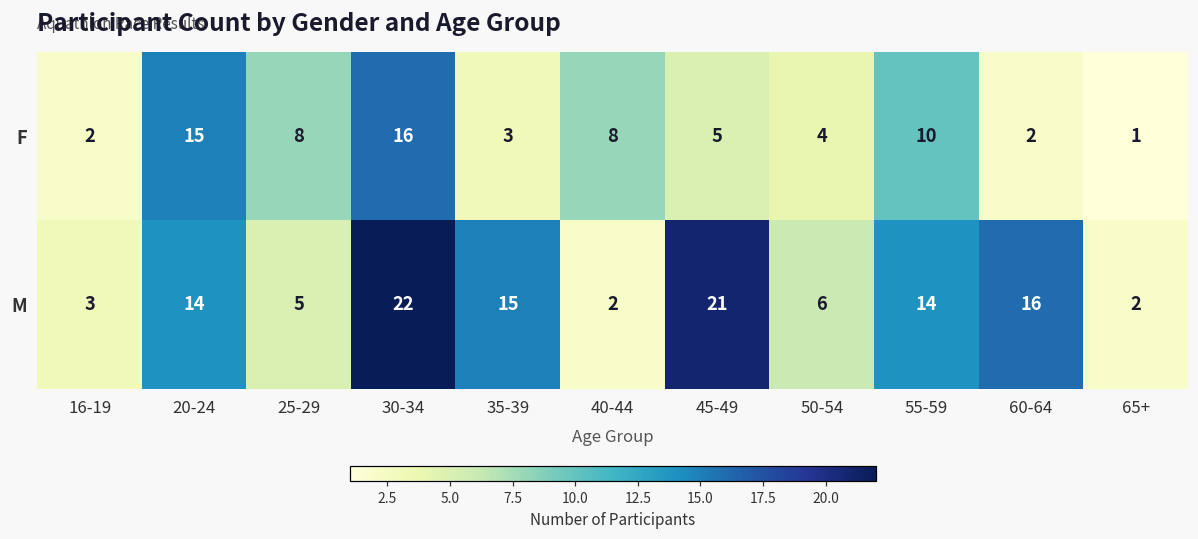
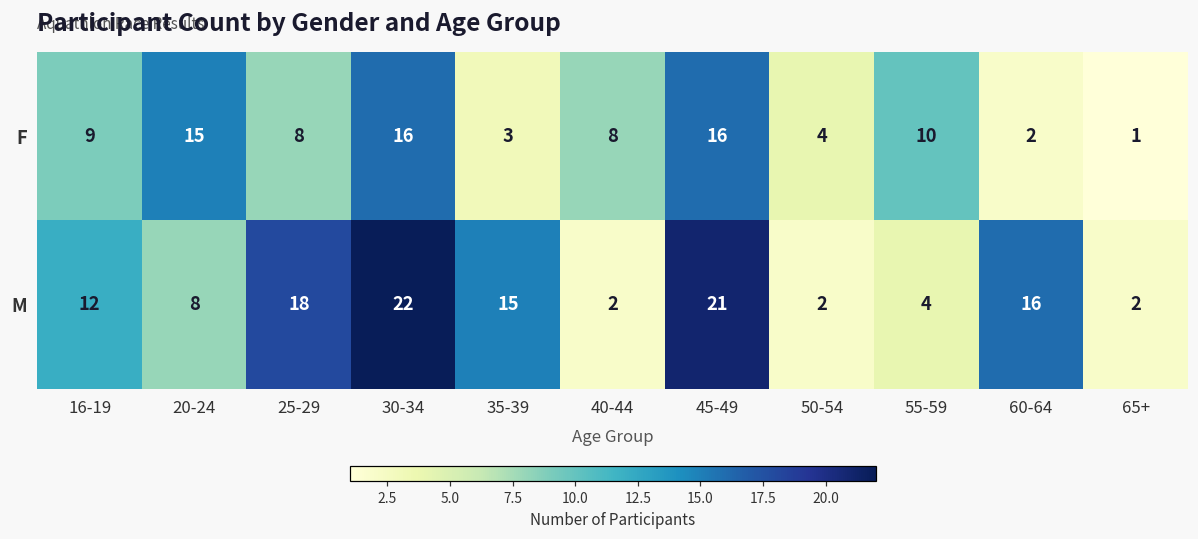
  {
    "F": {
-     "16-19": 2,
+     "16-19": 9,
      "20-24": 15,
      "25-29": 8,
      "30-34": 16,
      "35-39": 3,
      "40-44": 8,
-     "45-49": 5,
+     "45-49": 16,
      "50-54": 4,
      "55-59": 10,
      "60-64": 2,
      "65+": 1
    },
    "M": {
-     "16-19": 3,
-     "20-24": 14,
-     "25-29": 5,
+     "16-19": 12,
+     "20-24": 8,
+     "25-29": 18,
      "30-34": 22,
      "35-39": 15,
      "40-44": 2,
      "45-49": 21,
-     "50-54": 6,
-     "55-59": 14,
+     "50-54": 2,
+     "55-59": 4,
      "60-64": 16,
      "65+": 2
    }
  }
